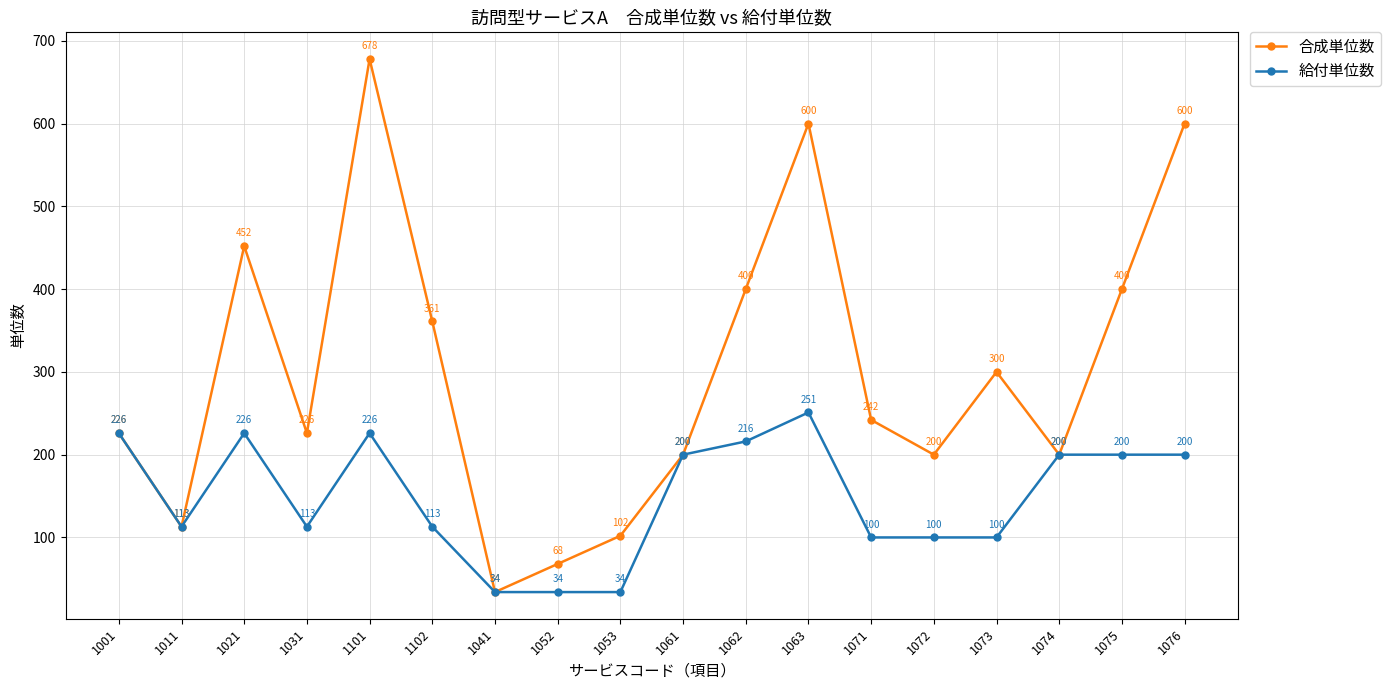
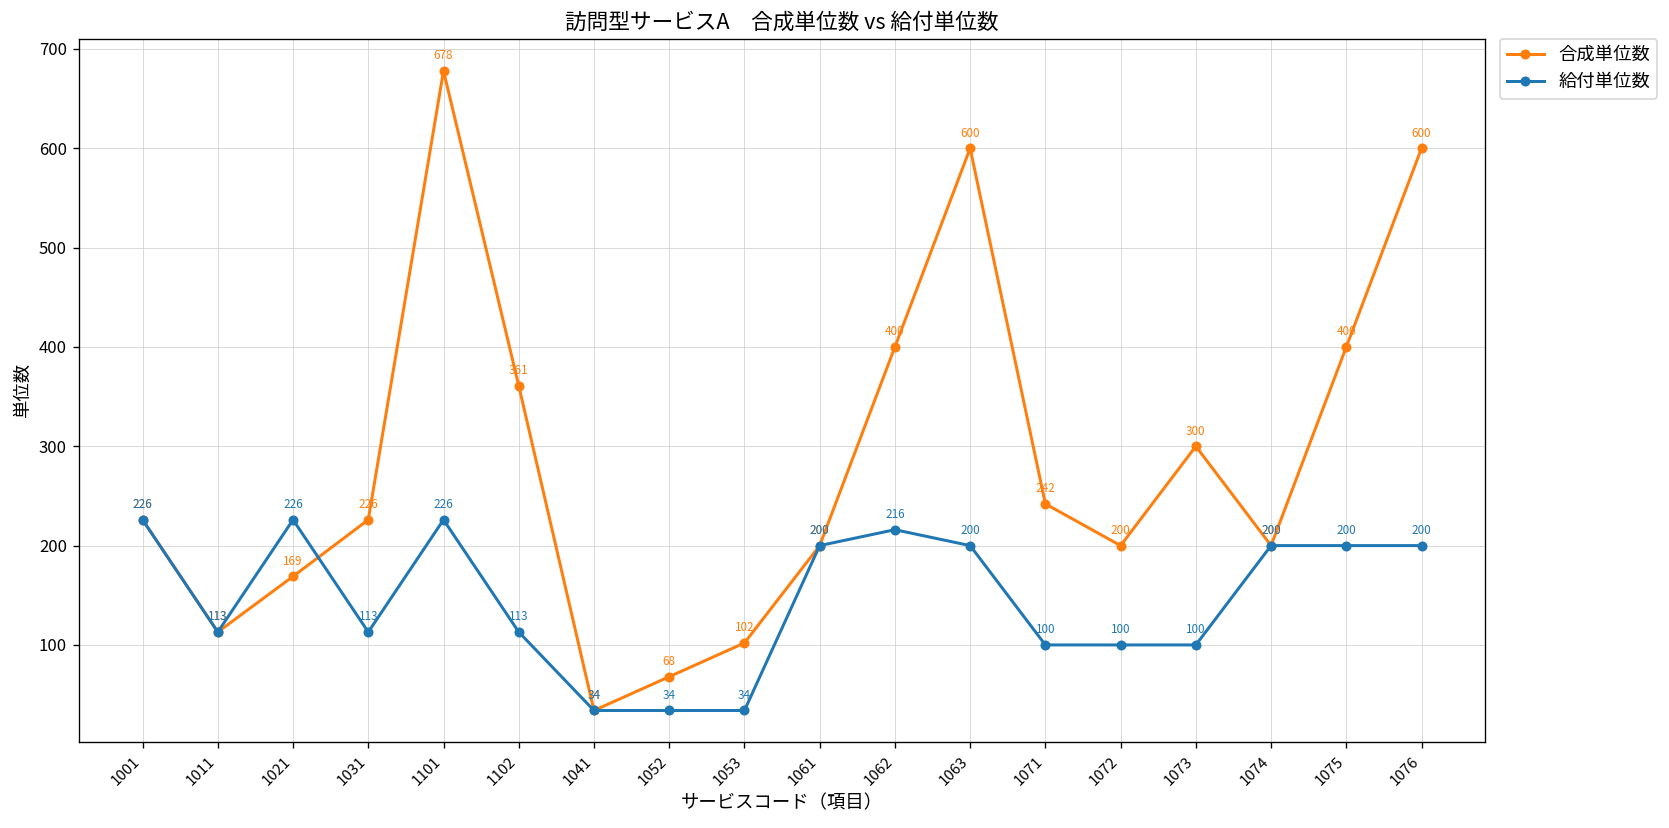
  {
    "合成単位数": {
-     "1021": 452,
+     "1021": 169,
      "1031": 226,
      "1101": 678,
      "1102": 361,
      "1052": 68,
      "1053": 102,
      "1062": 400,
      "1063": 600,
      "1071": 242,
      "1072": 200,
      "1073": 300,
      "1075": 400,
      "1076": 600
    },
    "給付単位数": {
      "1021": 226,
      "1031": 113,
      "1101": 226,
      "1102": 113,
      "1052": 34,
      "1053": 34,
      "1062": 216,
-     "1063": 251,
+     "1063": 200,
      "1071": 100,
      "1072": 100,
      "1073": 100,
      "1075": 200,
      "1076": 200
    }
  }
